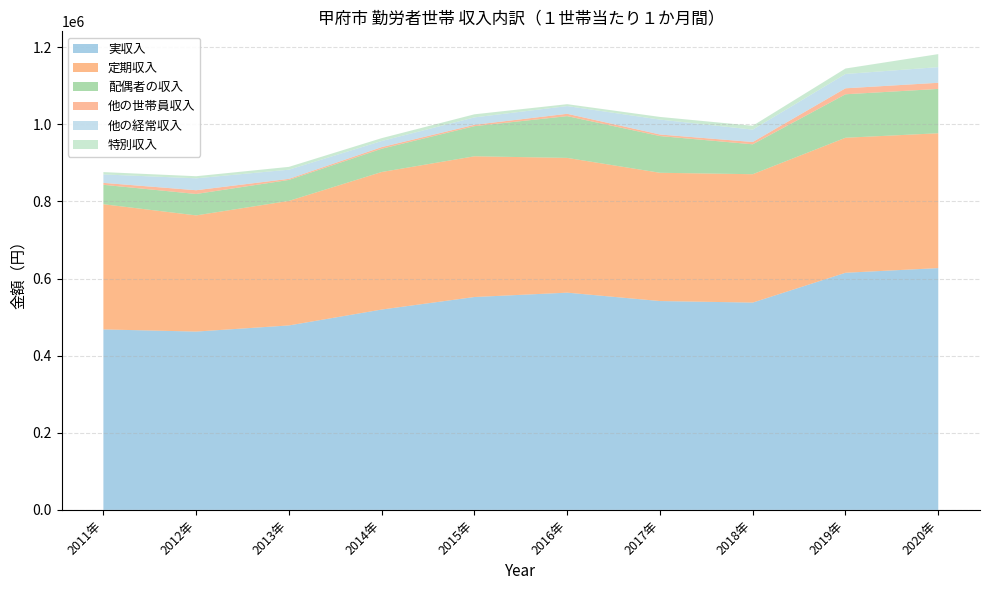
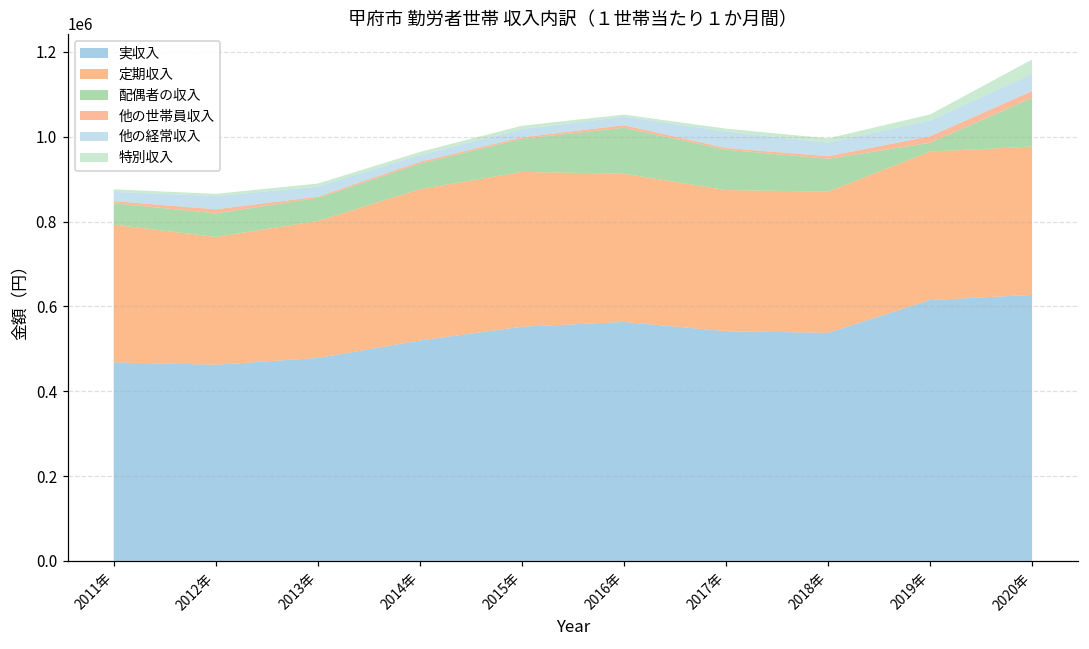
  {
    "配偶者の収入": {
      "2012年": 60000,
-     "2019年": 110000,
+     "2019年": 20000,
      "2020年": 110000
    }
  }
